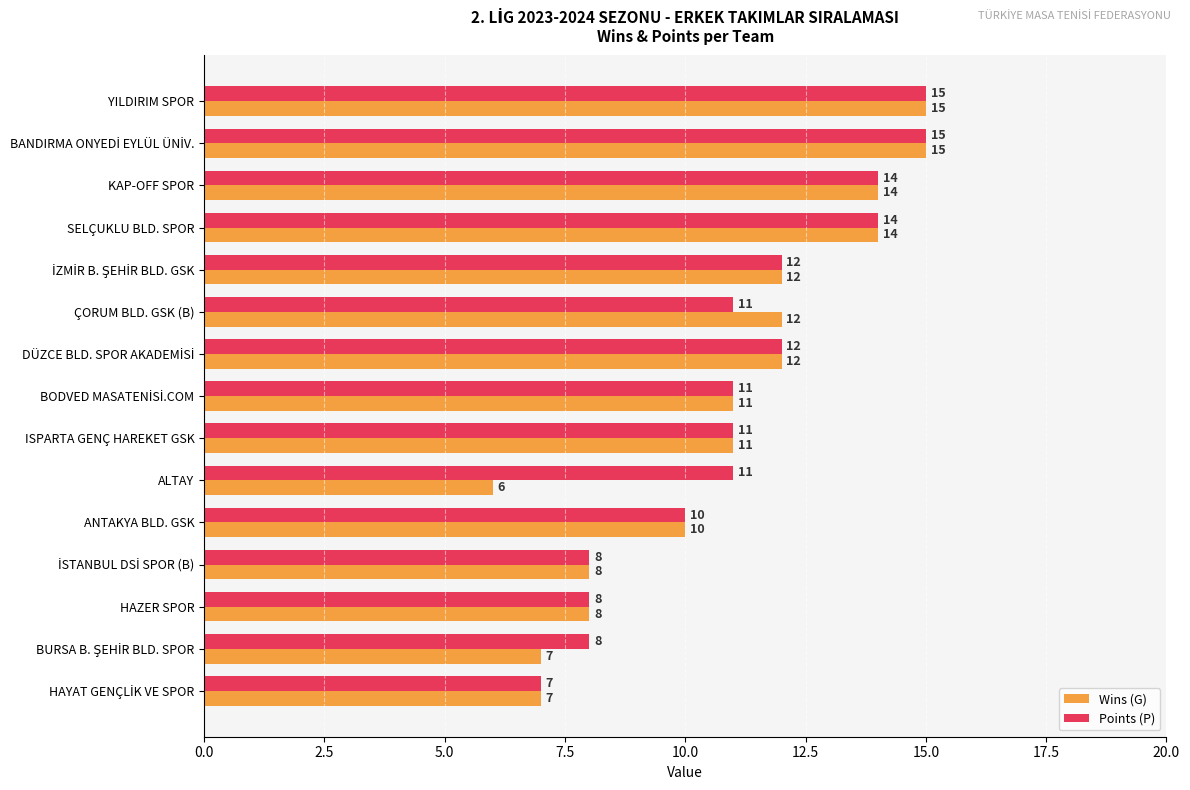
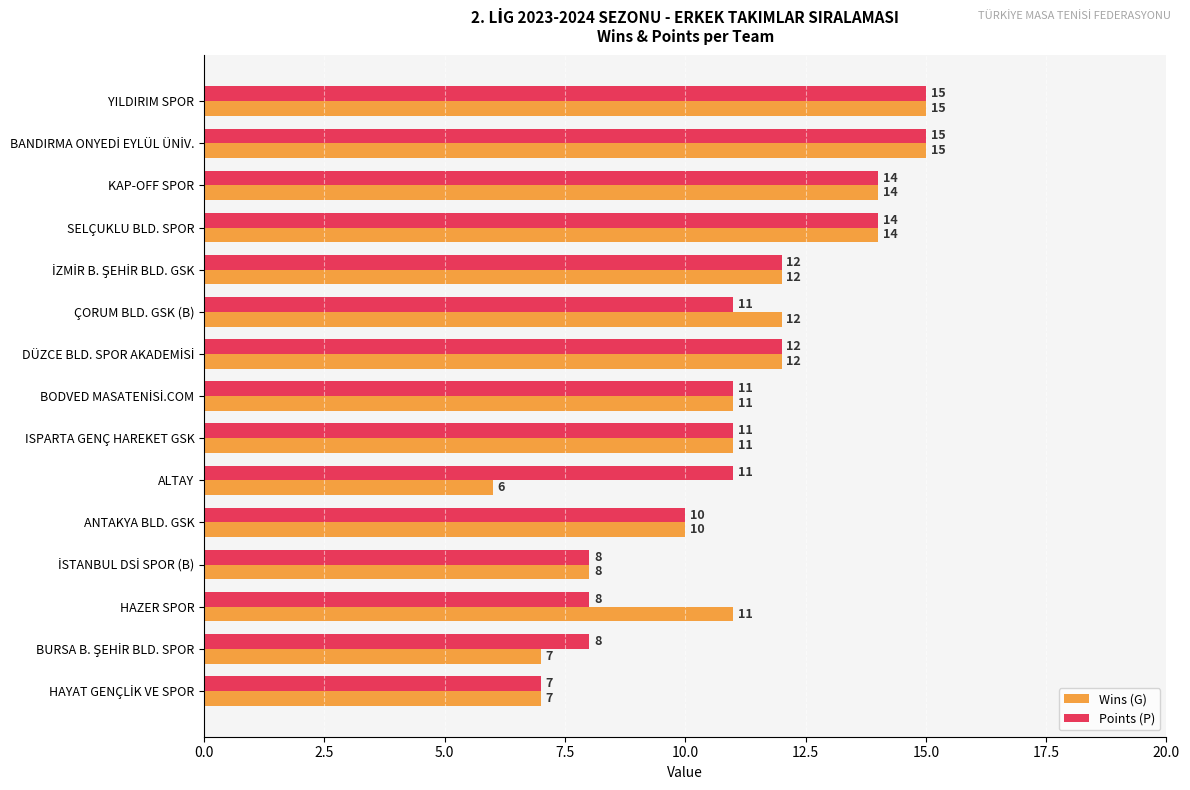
  {
    "Wins (G)": {
      "YILDIRIM SPOR": 15,
      "BANDIRMA ONYEDİ EYLÜL ÜNİV.": 15,
      "KAP-OFF SPOR": 14,
      "SELÇUKLU BLD. SPOR": 14,
      "İZMİR B. ŞEHİR BLD. GSK": 12,
      "ÇORUM BLD. GSK (B)": 12,
      "DÜZCE BLD. SPOR AKADEMİSİ": 12,
      "BODVED MASATENİSİ.COM": 11,
      "ISPARTA GENÇ HAREKET GSK": 11,
      "ALTAY": 6,
      "ANTAKYA BLD. GSK": 10,
      "İSTANBUL DSİ SPOR (B)": 8,
-     "HAZER SPOR": 8,
+     "HAZER SPOR": 11,
      "BURSA B. ŞEHİR BLD. SPOR": 7,
      "HAYAT GENÇLİK VE SPOR": 7
    },
    "Points (P)": {
      "YILDIRIM SPOR": 15,
      "BANDIRMA ONYEDİ EYLÜL ÜNİV.": 15,
      "KAP-OFF SPOR": 14,
      "SELÇUKLU BLD. SPOR": 14,
      "İZMİR B. ŞEHİR BLD. GSK": 12,
      "ÇORUM BLD. GSK (B)": 11,
      "DÜZCE BLD. SPOR AKADEMİSİ": 12,
      "BODVED MASATENİSİ.COM": 11,
      "ISPARTA GENÇ HAREKET GSK": 11,
      "ALTAY": 11,
      "ANTAKYA BLD. GSK": 10,
      "İSTANBUL DSİ SPOR (B)": 8,
      "HAZER SPOR": 8,
      "BURSA B. ŞEHİR BLD. SPOR": 8,
      "HAYAT GENÇLİK VE SPOR": 7
    }
  }
